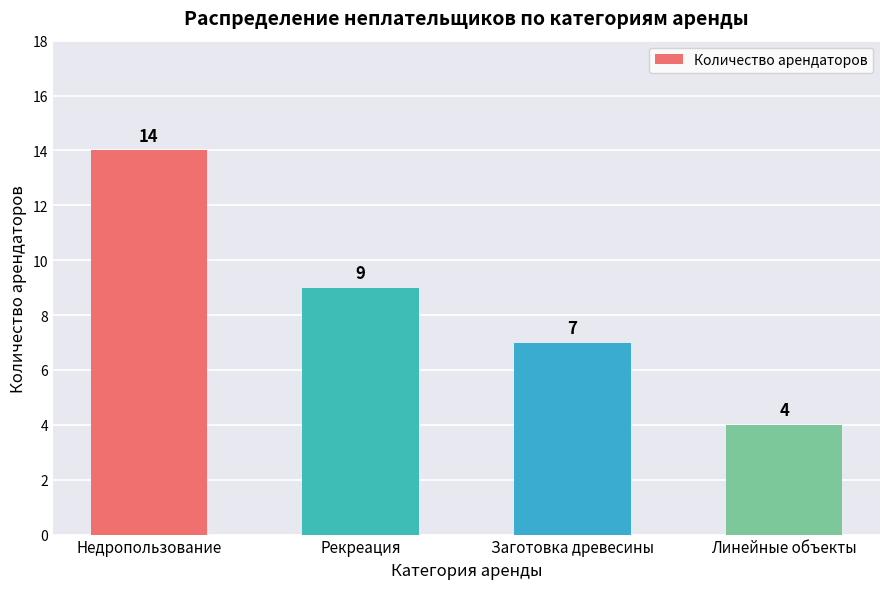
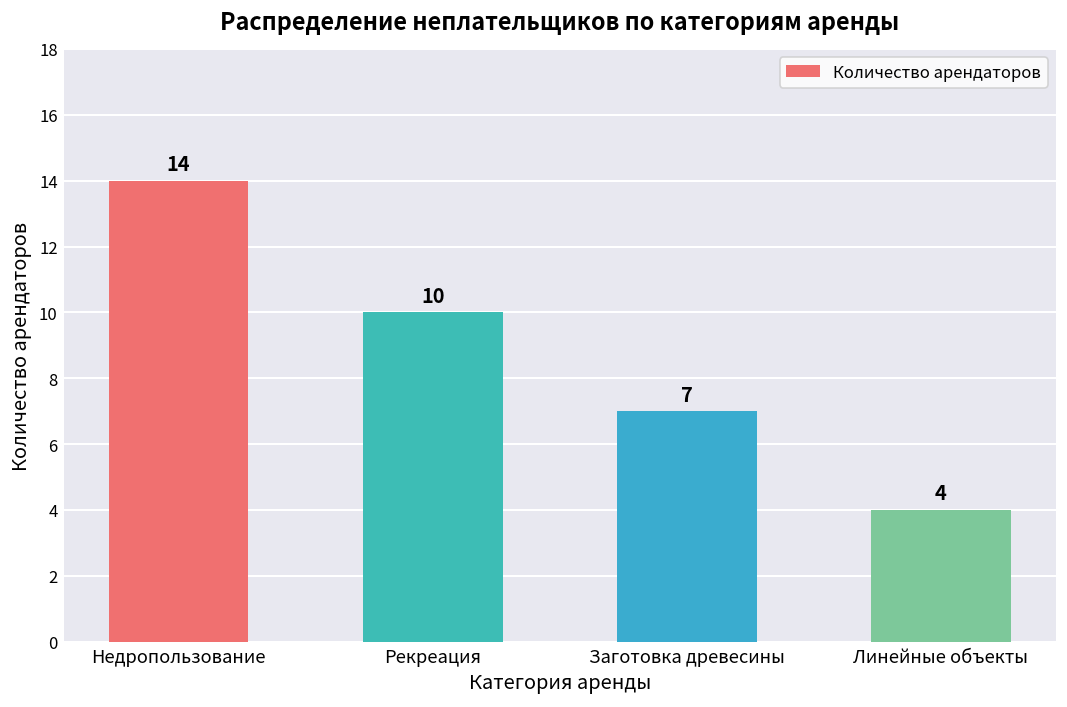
  {
    "Недропользование": 14,
-   "Рекреация": 9,
+   "Рекреация": 10,
    "Заготовка древесины": 7,
    "Линейные объекты": 4
  }
